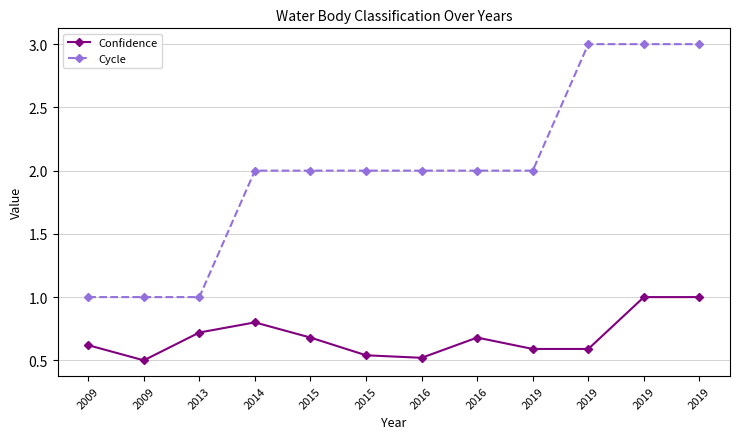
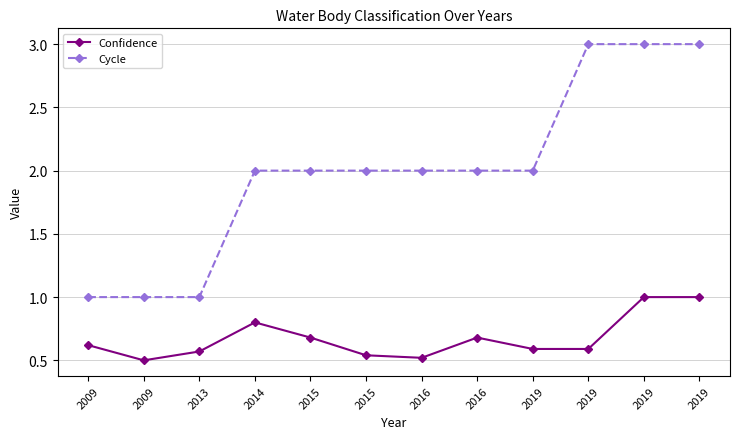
  {
    "Confidence": {
-     "2013": 0.72,
+     "2013": 0.57,
      "2014": 0.80
    },
    "Cycle": {
      "2013": 1.00,
      "2014": 2.00
    }
  }
